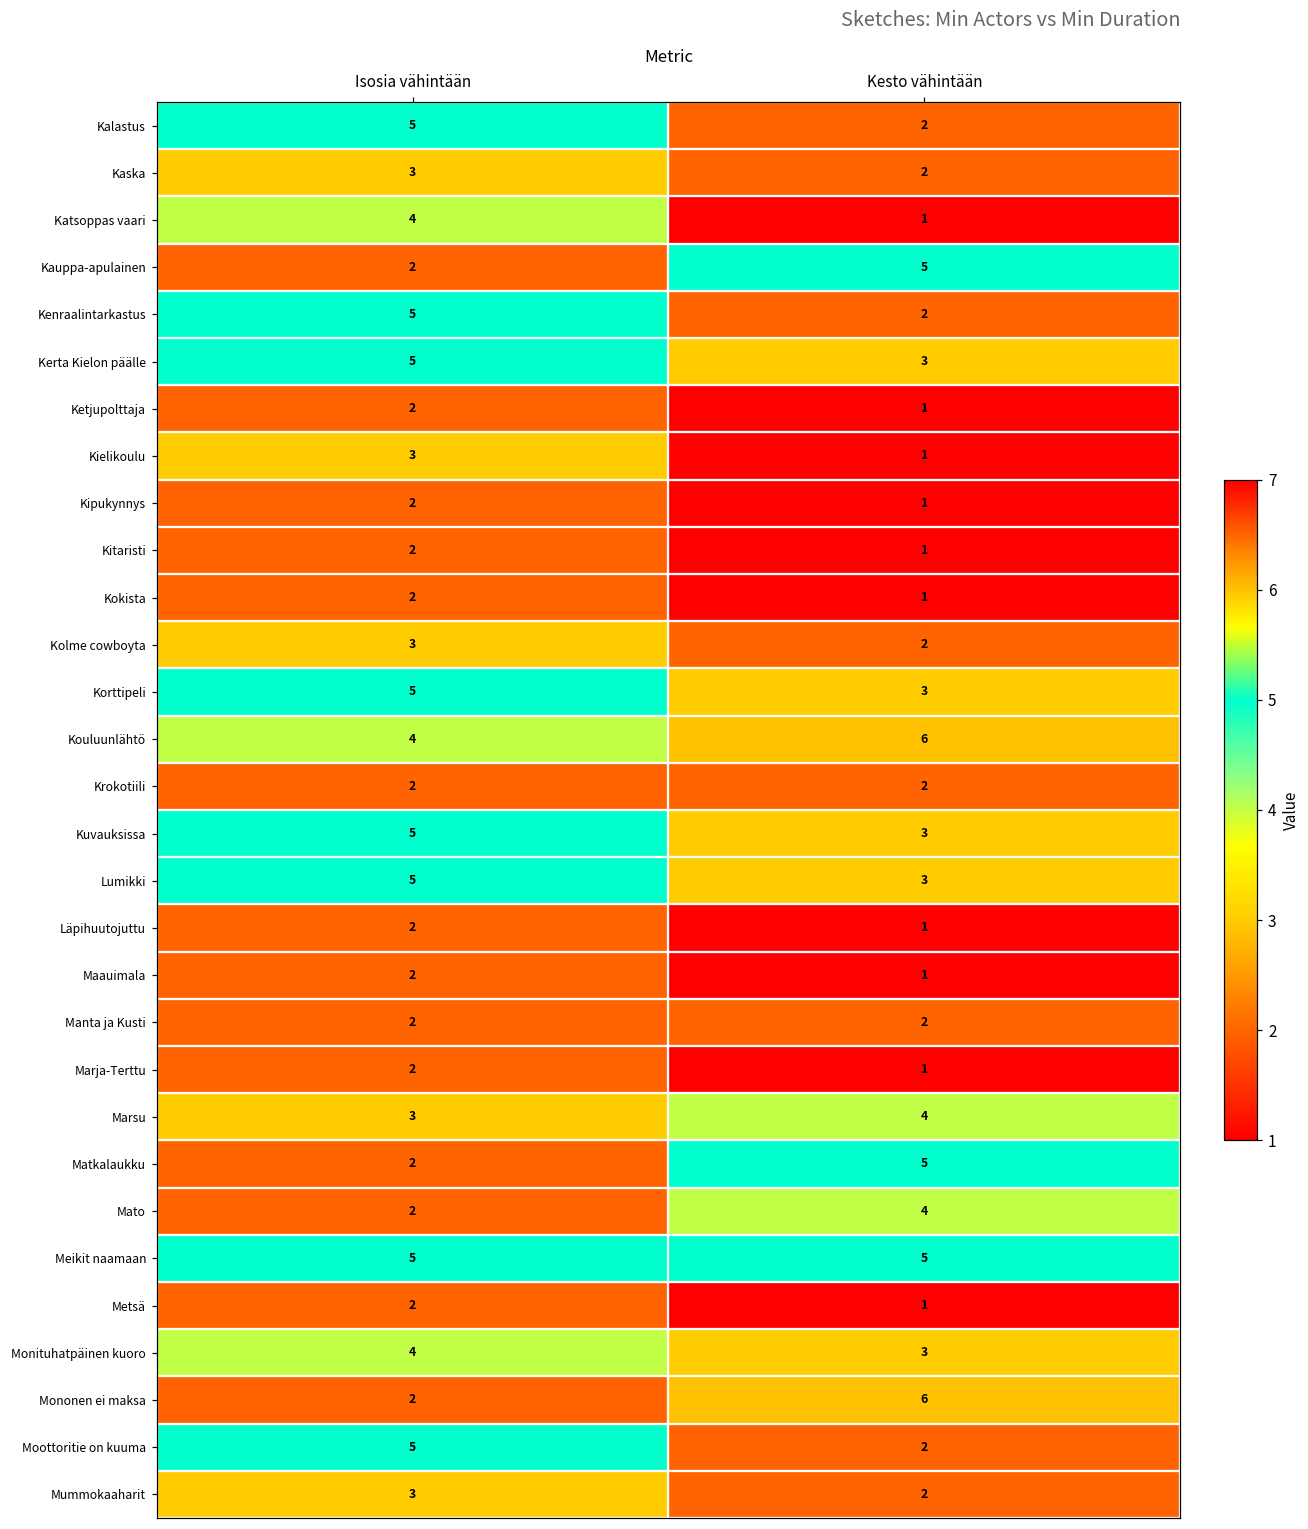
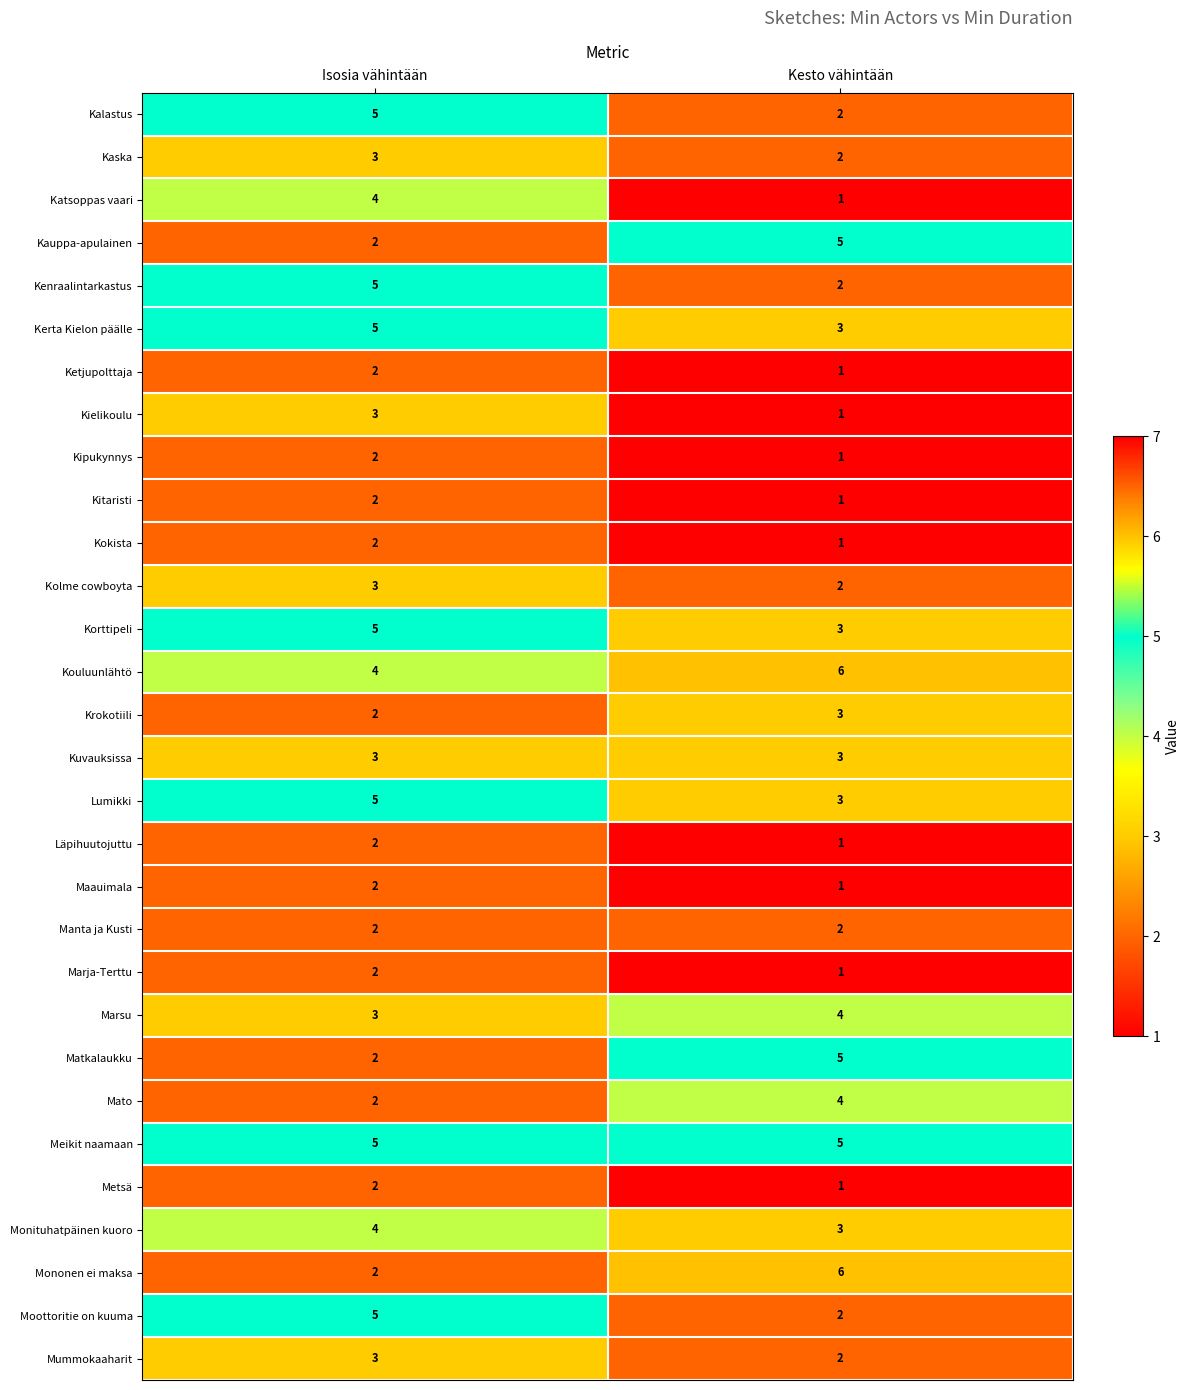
  {
    "Kalastus": {
      "Isosia vähintään": 5,
      "Kesto vähintään": 2
    },
    "Kaska": {
      "Isosia vähintään": 3,
      "Kesto vähintään": 2
    },
    "Katsoppas vaari": {
      "Isosia vähintään": 4,
      "Kesto vähintään": 1
    },
    "Kauppa-apulainen": {
      "Isosia vähintään": 2,
      "Kesto vähintään": 5
    },
    "Kenraalintarkastus": {
      "Isosia vähintään": 5,
      "Kesto vähintään": 2
    },
    "Kerta Kielon päälle": {
      "Isosia vähintään": 5,
      "Kesto vähintään": 3
    },
    "Ketjupolttaja": {
      "Isosia vähintään": 2,
      "Kesto vähintään": 1
    },
    "Kielikoulu": {
      "Isosia vähintään": 3,
      "Kesto vähintään": 1
    },
    "Kipukynnys": {
      "Isosia vähintään": 2,
      "Kesto vähintään": 1
    },
    "Kitaristi": {
      "Isosia vähintään": 2,
      "Kesto vähintään": 1
    },
    "Kokista": {
      "Isosia vähintään": 2,
      "Kesto vähintään": 1
    },
    "Kolme cowboyta": {
      "Isosia vähintään": 3,
      "Kesto vähintään": 2
    },
    "Korttipeli": {
      "Isosia vähintään": 5,
      "Kesto vähintään": 3
    },
    "Kouluunlähtö": {
      "Isosia vähintään": 4,
      "Kesto vähintään": 6
    },
    "Krokotiili": {
      "Isosia vähintään": 2,
-     "Kesto vähintään": 2
+     "Kesto vähintään": 3
    },
    "Kuvauksissa": {
-     "Isosia vähintään": 5,
+     "Isosia vähintään": 3,
      "Kesto vähintään": 3
    },
    "Lumikki": {
      "Isosia vähintään": 5,
      "Kesto vähintään": 3
    },
    "Läpihuutojuttu": {
      "Isosia vähintään": 2,
      "Kesto vähintään": 1
    },
    "Maauimala": {
      "Isosia vähintään": 2,
      "Kesto vähintään": 1
    },
    "Manta ja Kusti": {
      "Isosia vähintään": 2,
      "Kesto vähintään": 2
    },
    "Marja-Terttu": {
      "Isosia vähintään": 2,
      "Kesto vähintään": 1
    },
    "Marsu": {
      "Isosia vähintään": 3,
      "Kesto vähintään": 4
    },
    "Matkalaukku": {
      "Isosia vähintään": 2,
      "Kesto vähintään": 5
    },
    "Mato": {
      "Isosia vähintään": 2,
      "Kesto vähintään": 4
    },
    "Meikit naamaan": {
      "Isosia vähintään": 5,
      "Kesto vähintään": 5
    },
    "Metsä": {
      "Isosia vähintään": 2,
      "Kesto vähintään": 1
    },
    "Monituhatpäinen kuoro": {
      "Isosia vähintään": 4,
      "Kesto vähintään": 3
    },
    "Mononen ei maksa": {
      "Isosia vähintään": 2,
      "Kesto vähintään": 6
    },
    "Moottoritie on kuuma": {
      "Isosia vähintään": 5,
      "Kesto vähintään": 2
    },
    "Mummokaaharit": {
      "Isosia vähintään": 3,
      "Kesto vähintään": 2
    }
  }
